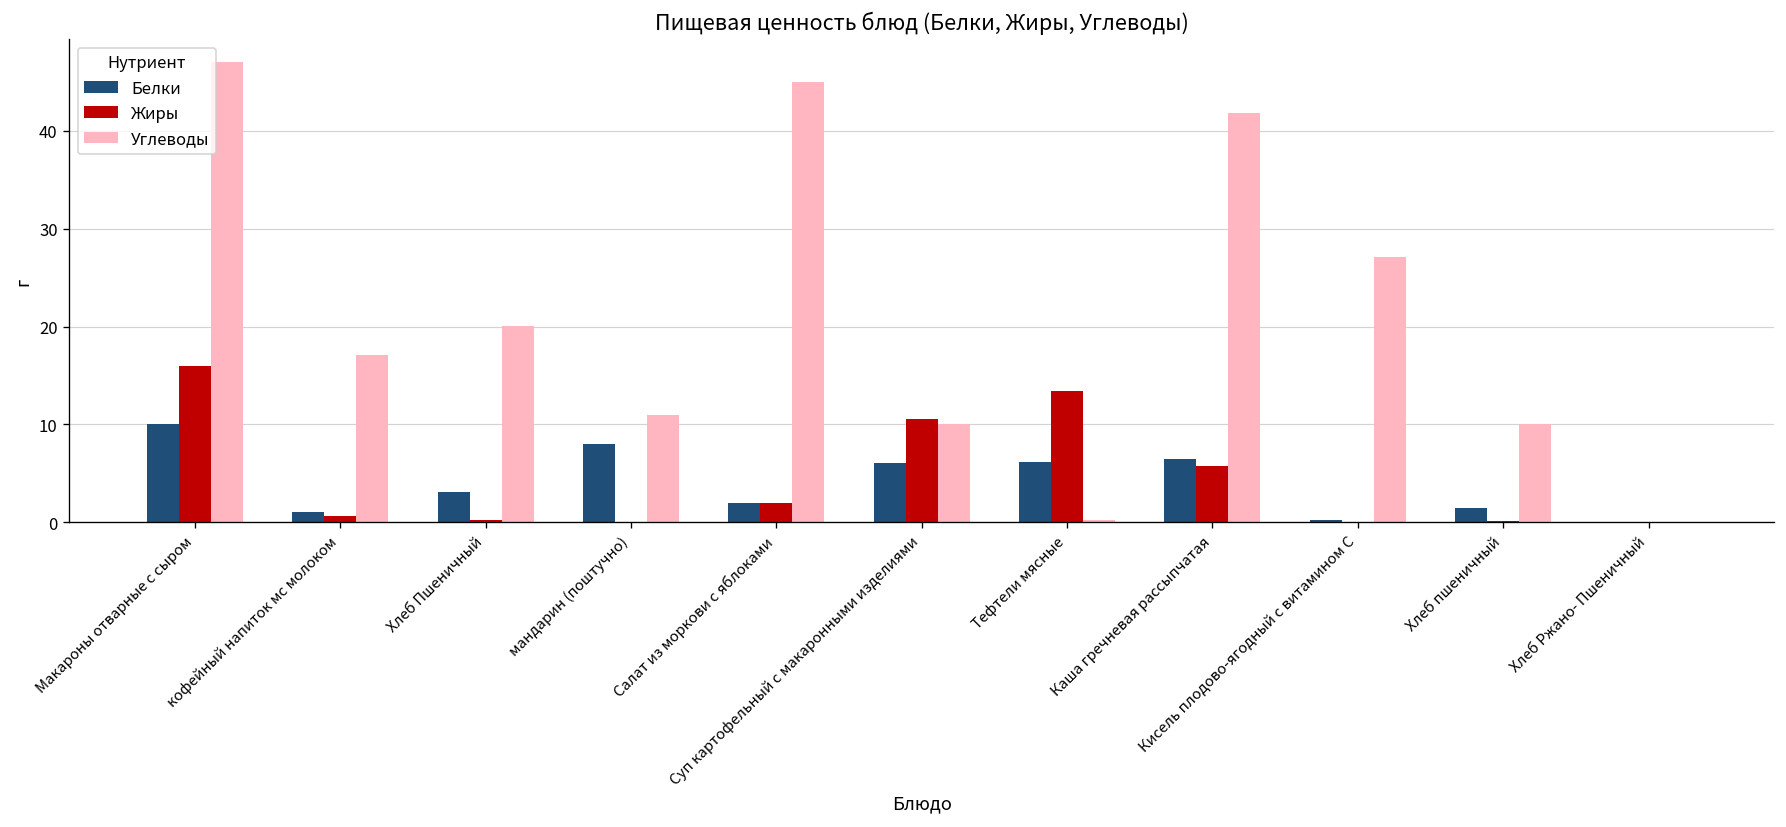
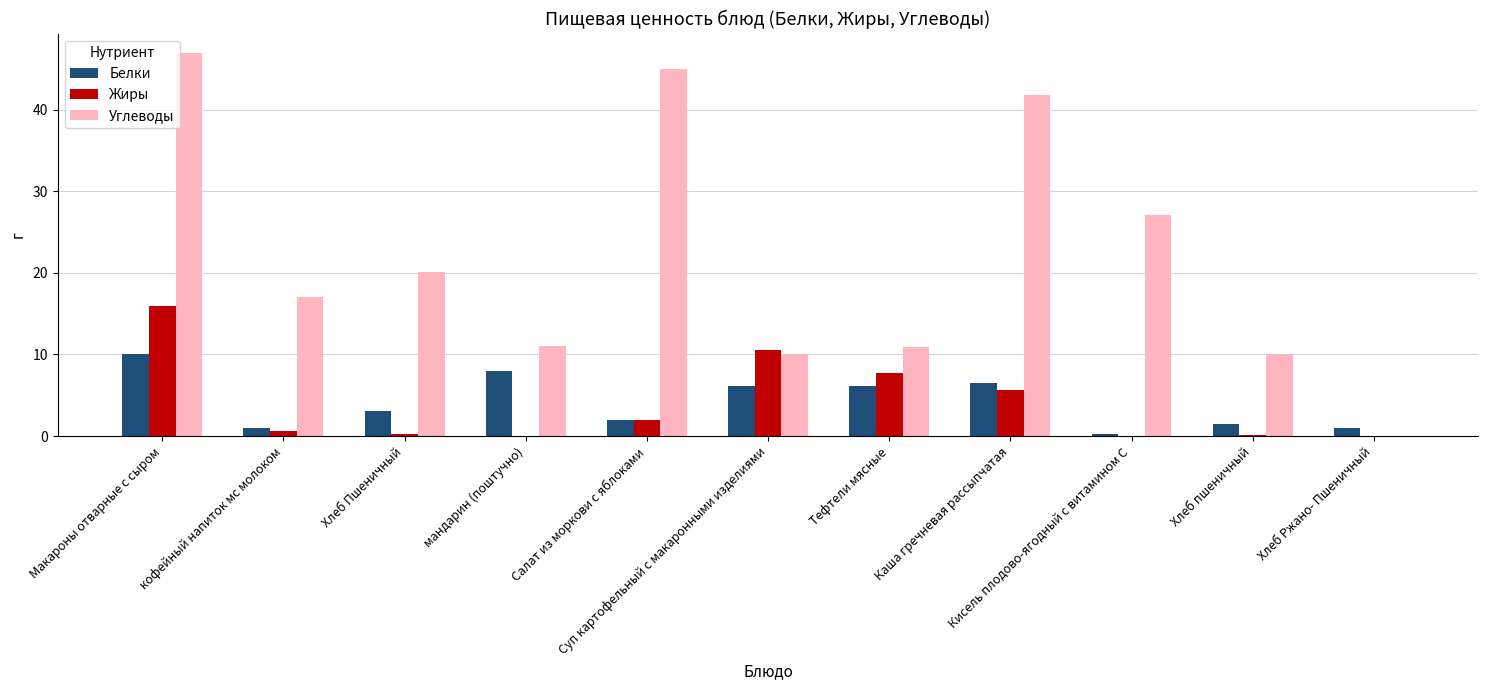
  {
    "Белки": {
      "Макароны отварные с сыром": 10,
      "кофейный напиток мс молоком": 1,
      "Хлеб Пшеничный": 3,
      "мандарин (поштучно)": 8,
      "Салат из моркови с яблоками": 2,
      "Суп картофельный с макаронными изделиями": 6,
      "Тефтели мясные": 6,
      "Каша гречневая рассыпчатая": 7,
      "Хлеб пшеничный": 2,
-     "Хлеб Ржано- Пшеничный": 0
+     "Хлеб Ржано- Пшеничный": 1
    },
    "Жиры": {
      "Макароны отварные с сыром": 16,
      "кофейный напиток мс молоком": 1,
      "мандарин (поштучно)": 0,
      "Салат из моркови с яблоками": 2,
      "Суп картофельный с макаронными изделиями": 11,
-     "Тефтели мясные": 13,
+     "Тефтели мясные": 8,
      "Каша гречневая рассыпчатая": 6,
      "Кисель плодово-ягодный с витамином С": 0,
      "Хлеб Ржано- Пшеничный": 0
    },
    "Углеводы": {
      "Макароны отварные с сыром": 47,
      "кофейный напиток мс молоком": 17,
      "Хлеб Пшеничный": 20,
      "мандарин (поштучно)": 11,
      "Салат из моркови с яблоками": 45,
      "Суп картофельный с макаронными изделиями": 10,
-     "Тефтели мясные": 0,
+     "Тефтели мясные": 11,
      "Каша гречневая рассыпчатая": 42,
      "Кисель плодово-ягодный с витамином С": 27,
      "Хлеб пшеничный": 10,
      "Хлеб Ржано- Пшеничный": 0
    }
  }
